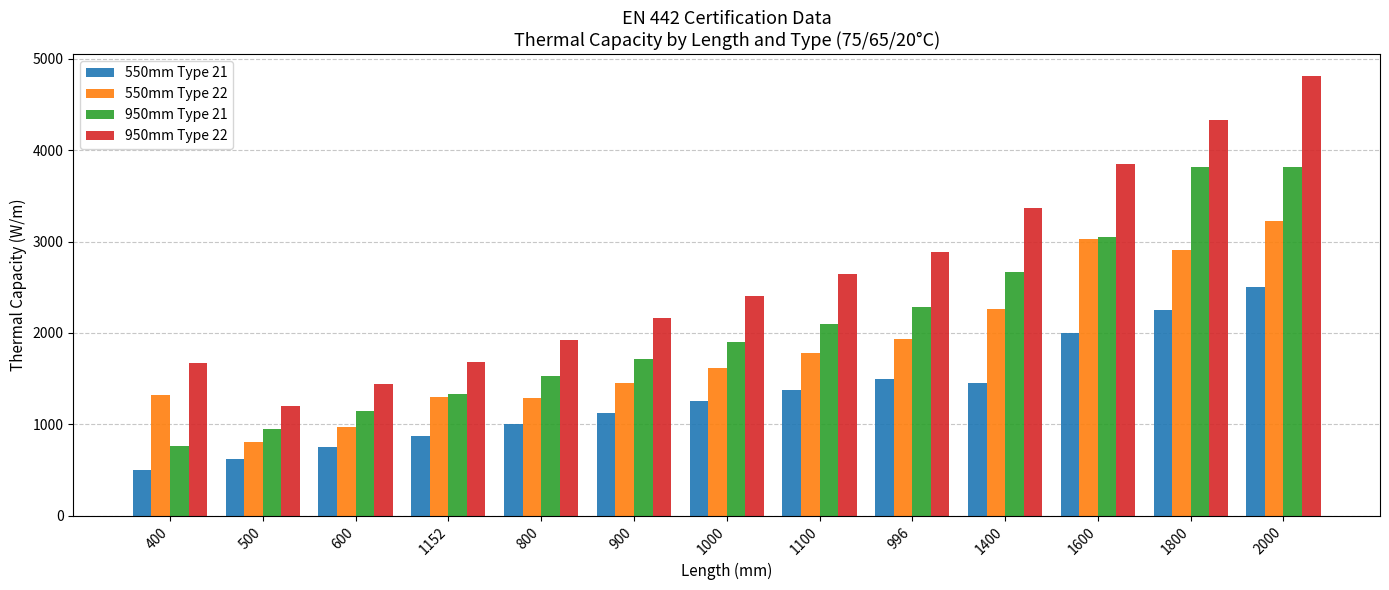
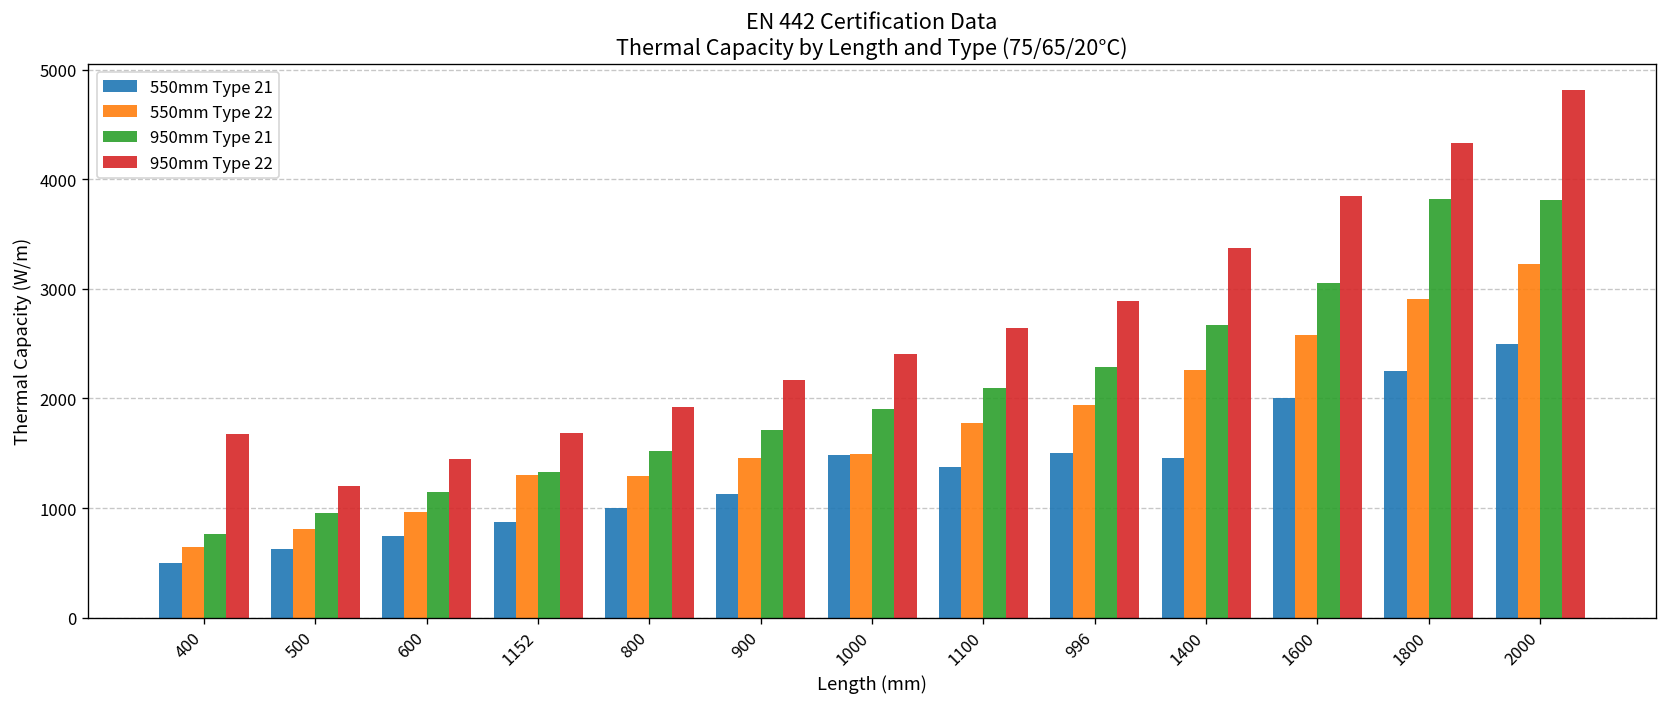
  {
    "550mm Type 21": {
      "400": 500,
      "500": 600,
      "600": 800,
      "1152": 900,
      "800": 1000,
      "900": 1100,
-     "1000": 1300,
+     "1000": 1500,
      "1100": 1400,
      "996": 1500,
      "1400": 1500,
      "1600": 2000,
      "1800": 2300,
      "2000": 2500
    },
    "550mm Type 22": {
-     "400": 1300,
+     "400": 600,
      "500": 800,
      "600": 1000,
      "1152": 1300,
      "800": 1300,
      "900": 1500,
-     "1000": 1600,
+     "1000": 1500,
      "1100": 1800,
      "996": 1900,
      "1400": 2300,
-     "1600": 3000,
+     "1600": 2600,
      "1800": 2900,
      "2000": 3200
    },
    "950mm Type 21": {
      "400": 800,
      "500": 1000,
      "600": 1100,
      "1152": 1300,
      "800": 1500,
      "900": 1700,
      "1000": 1900,
      "1100": 2100,
      "996": 2300,
      "1400": 2700,
      "1600": 3100,
      "1800": 3800,
      "2000": 3800
    },
    "950mm Type 22": {
      "400": 1700,
      "500": 1200,
      "600": 1400,
      "1152": 1700,
      "800": 1900,
      "900": 2200,
      "1000": 2400,
      "1100": 2600,
      "996": 2900,
      "1400": 3400,
      "1600": 3900,
      "1800": 4300,
      "2000": 4800
    }
  }
